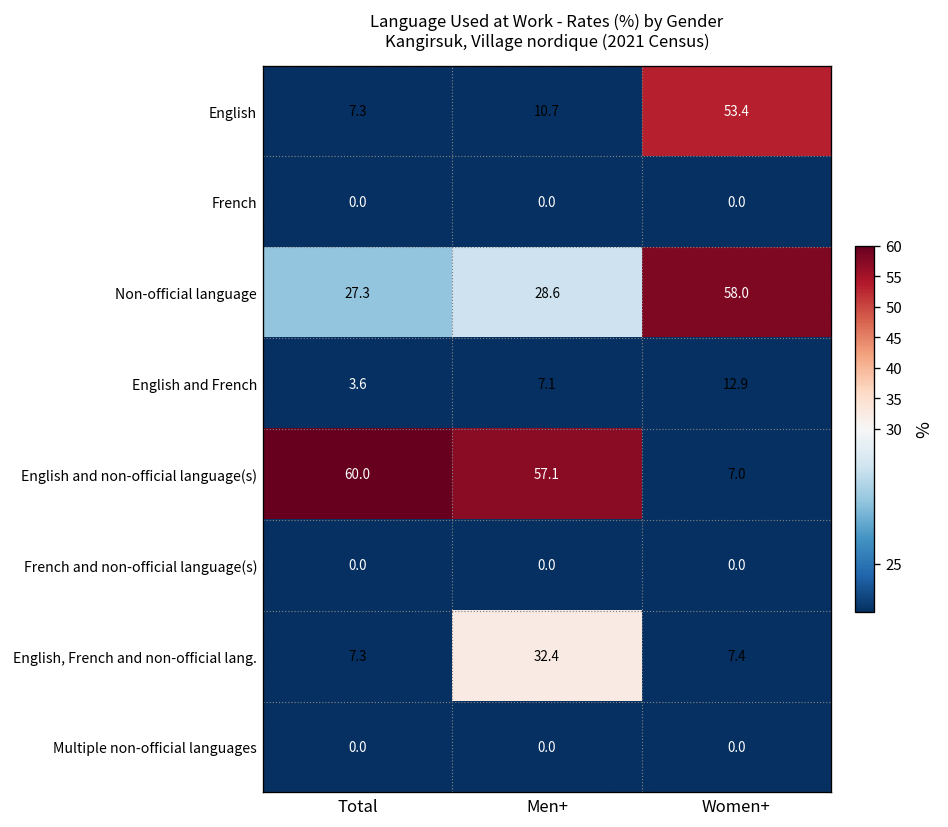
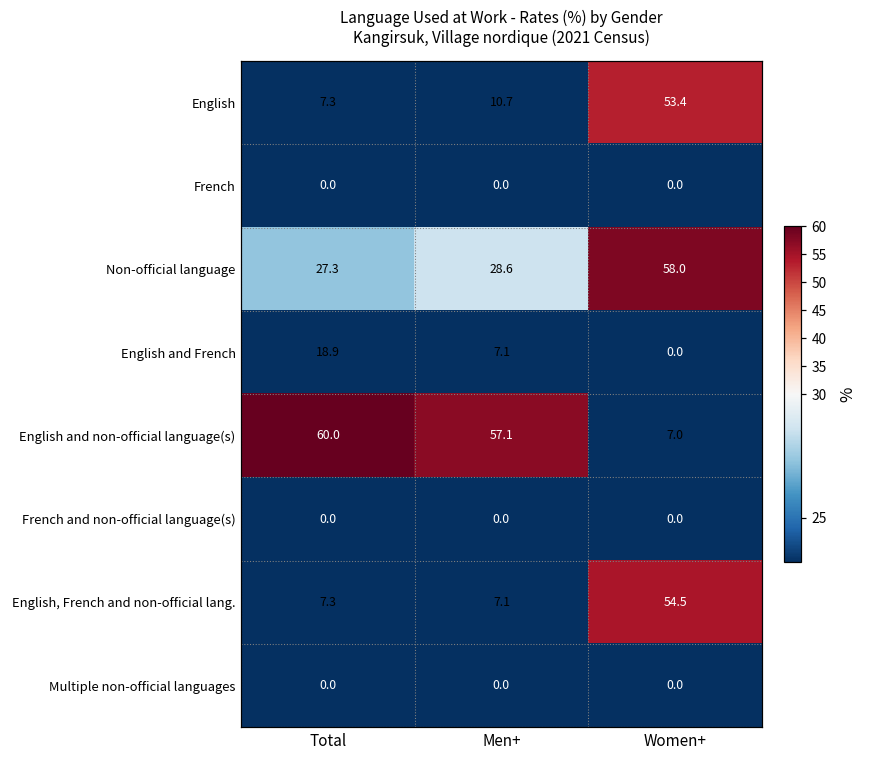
  {
    "English": {
      "Total": 7.3,
      "Men+": 10.7,
      "Women+": 53.4
    },
    "French": {
      "Total": 0.0,
      "Men+": 0.0,
      "Women+": 0.0
    },
    "Non-official language": {
      "Total": 27.3,
      "Men+": 28.6,
      "Women+": 58.0
    },
    "English and French": {
-     "Total": 3.6,
+     "Total": 18.9,
      "Men+": 7.1,
-     "Women+": 12.9
+     "Women+": 0.0
    },
    "English and non-official language(s)": {
      "Total": 60.0,
      "Men+": 57.1,
      "Women+": 7.0
    },
    "French and non-official language(s)": {
      "Total": 0.0,
      "Men+": 0.0,
      "Women+": 0.0
    },
    "English, French and non-official lang.": {
      "Total": 7.3,
-     "Men+": 32.4,
-     "Women+": 7.4
+     "Men+": 7.1,
+     "Women+": 54.5
    },
    "Multiple non-official languages": {
      "Total": 0.0,
      "Men+": 0.0,
      "Women+": 0.0
    }
  }
